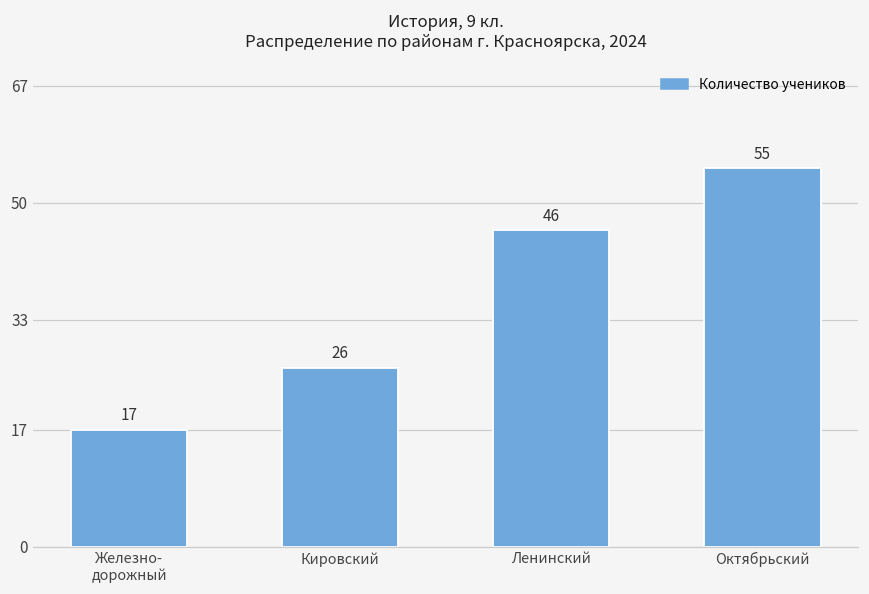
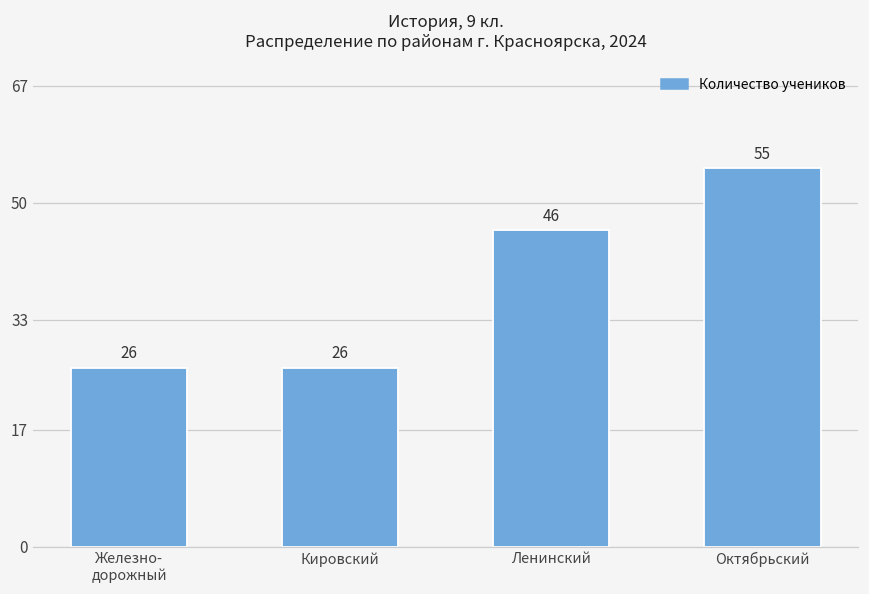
  {
-   "Железно- дорожный": 17,
+   "Железно- дорожный": 26,
    "Кировский": 26,
    "Ленинский": 46,
    "Октябрьский": 55
  }
